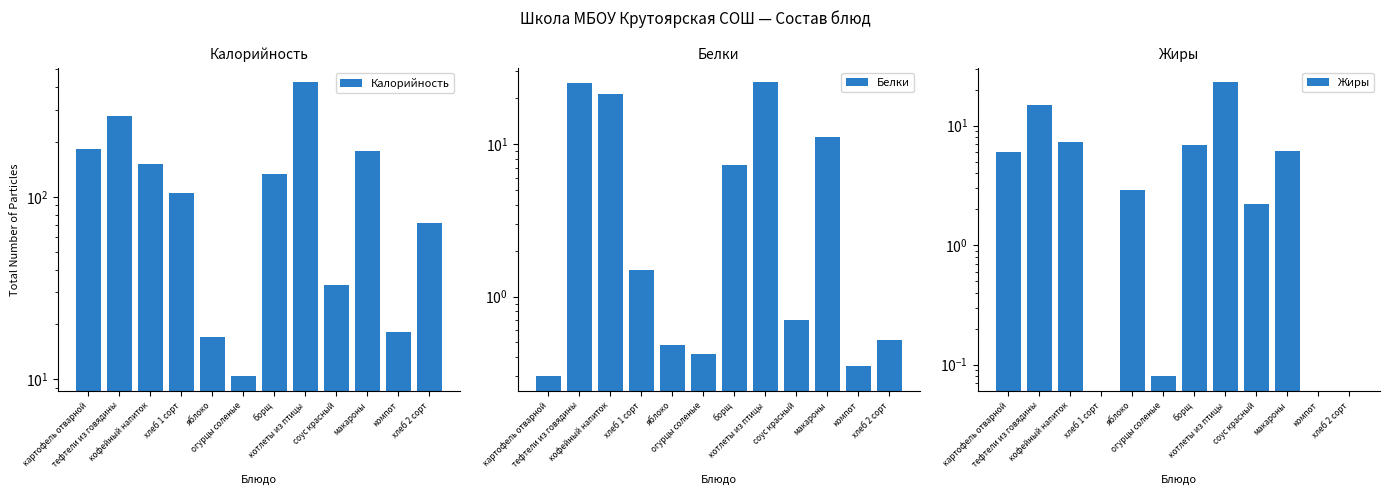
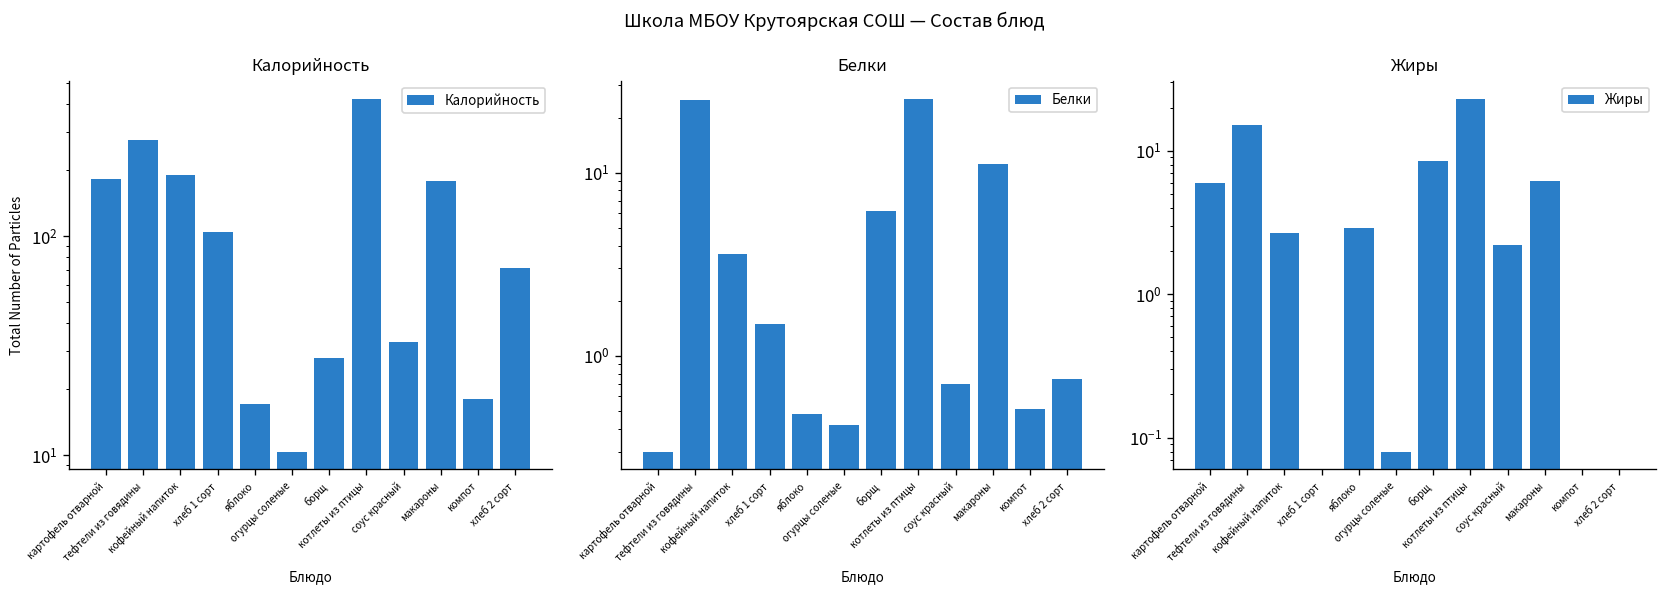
  {
    "Калорийность": {
      "картофель отварной": 180,
      "тефтели из говядины": 280,
-     "кофейный напиток": 150,
+     "кофейный напиток": 190,
      "хлеб 1 сорт": 100,
      "яблоко": 17,
      "огурцы соленые": 10,
-     "борщ": 130,
+     "борщ": 28,
      "котлеты из птицы": 420,
      "соус красный": 33,
      "макароны": 180,
      "компот": 18,
      "хлеб 2 сорт": 72
    },
    "Белки": {
      "картофель отварной": 0.30,
      "тефтели из говядины": 25,
-     "кофейный напиток": 21,
+     "кофейный напиток": 3.6,
      "хлеб 1 сорт": 1.5,
      "яблоко": 0.48,
      "огурцы соленые": 0.42,
-     "борщ": 7,
+     "борщ": 6.2,
      "котлеты из птицы": 25,
      "соус красный": 0.7,
      "макароны": 11,
-     "компот": 0.35,
-     "хлеб 2 сорт": 0.52
+     "компот": 0.51,
+     "хлеб 2 сорт": 0.8
    },
    "Жиры": {
      "картофель отварной": 6,
      "тефтели из говядины": 15,
-     "кофейный напиток": 7,
+     "кофейный напиток": 2.7,
      "яблоко": 2.9,
      "огурцы соленые": 0.08,
-     "борщ": 7,
+     "борщ": 9,
      "котлеты из птицы": 23,
      "соус красный": 2.2,
      "макароны": 6
    }
  }
